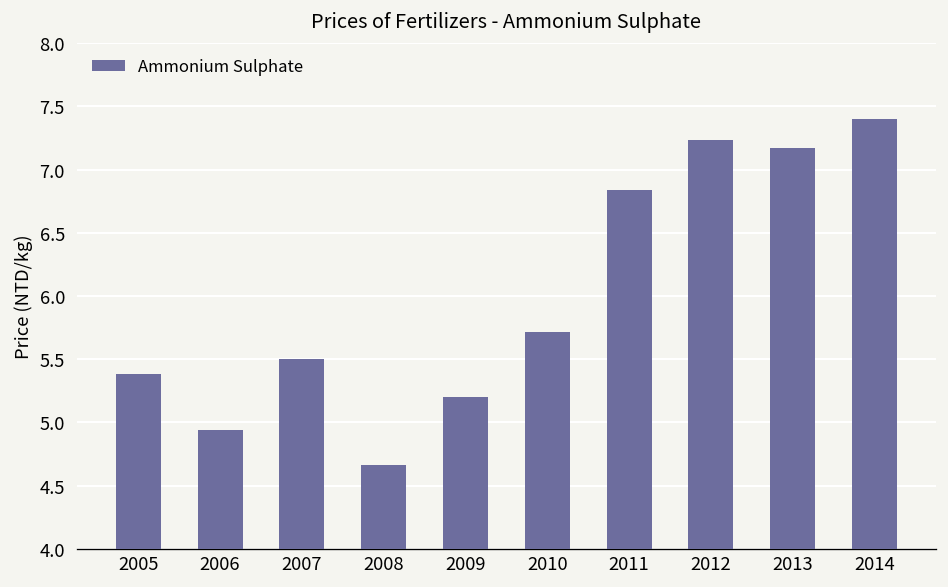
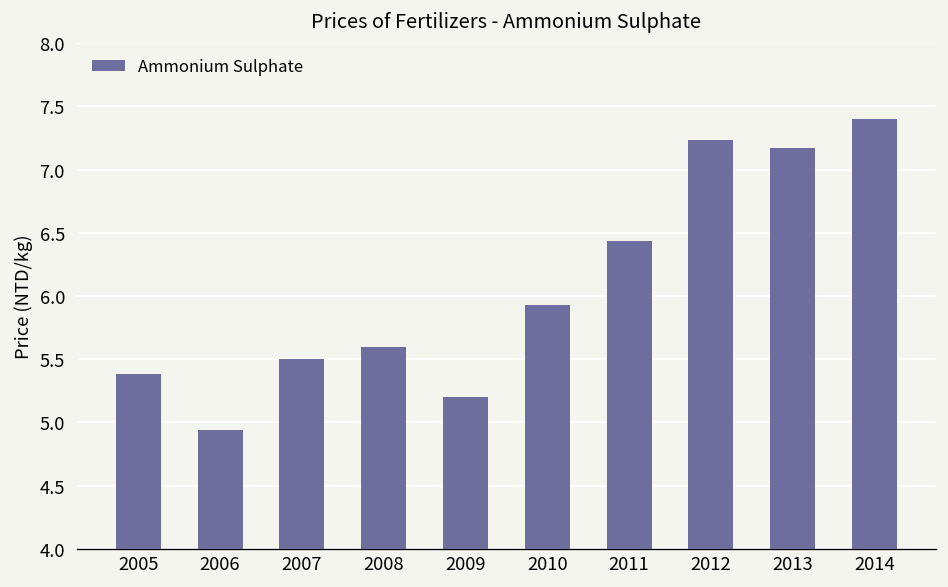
  {
    "2005": 5.38,
    "2006": 4.94,
    "2007": 5.50,
-   "2008": 4.66,
+   "2008": 5.60,
    "2009": 5.20,
-   "2010": 5.71,
-   "2011": 6.84,
+   "2010": 5.93,
+   "2011": 6.43,
    "2012": 7.23,
    "2013": 7.17,
    "2014": 7.40
  }
